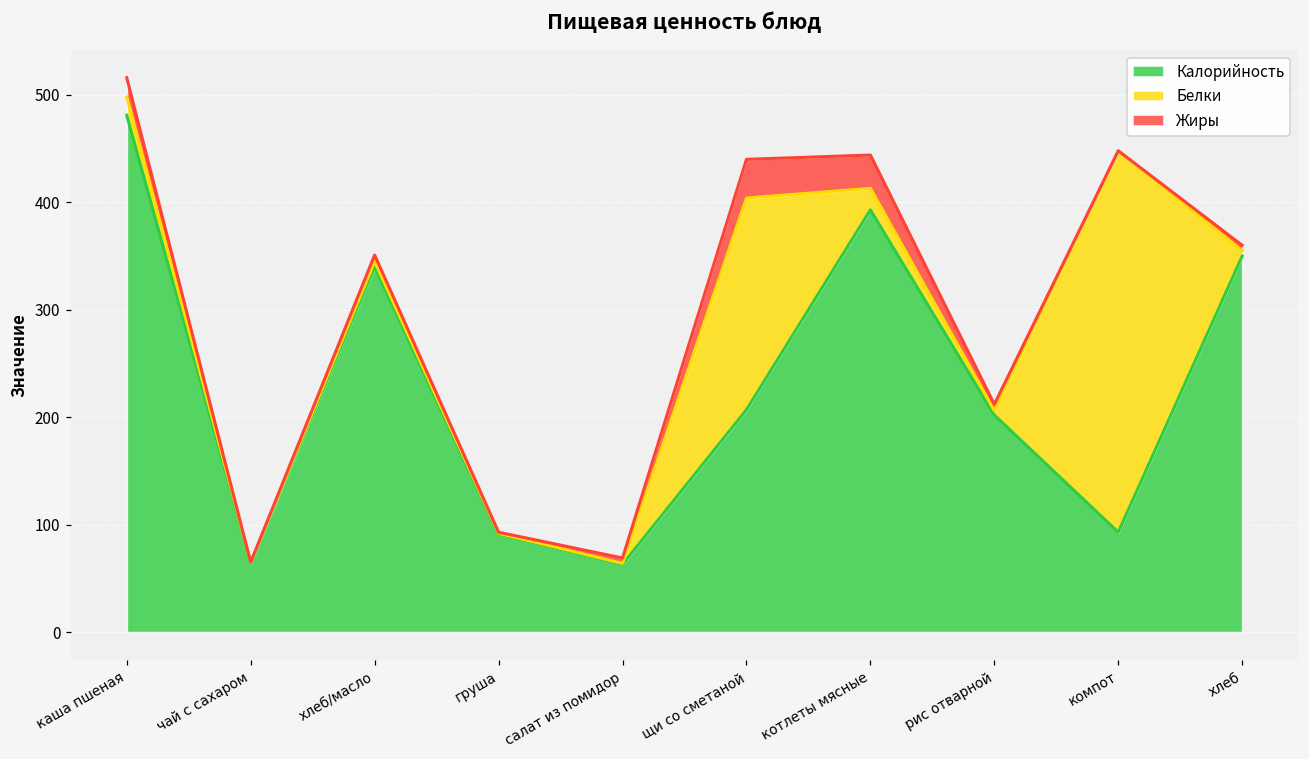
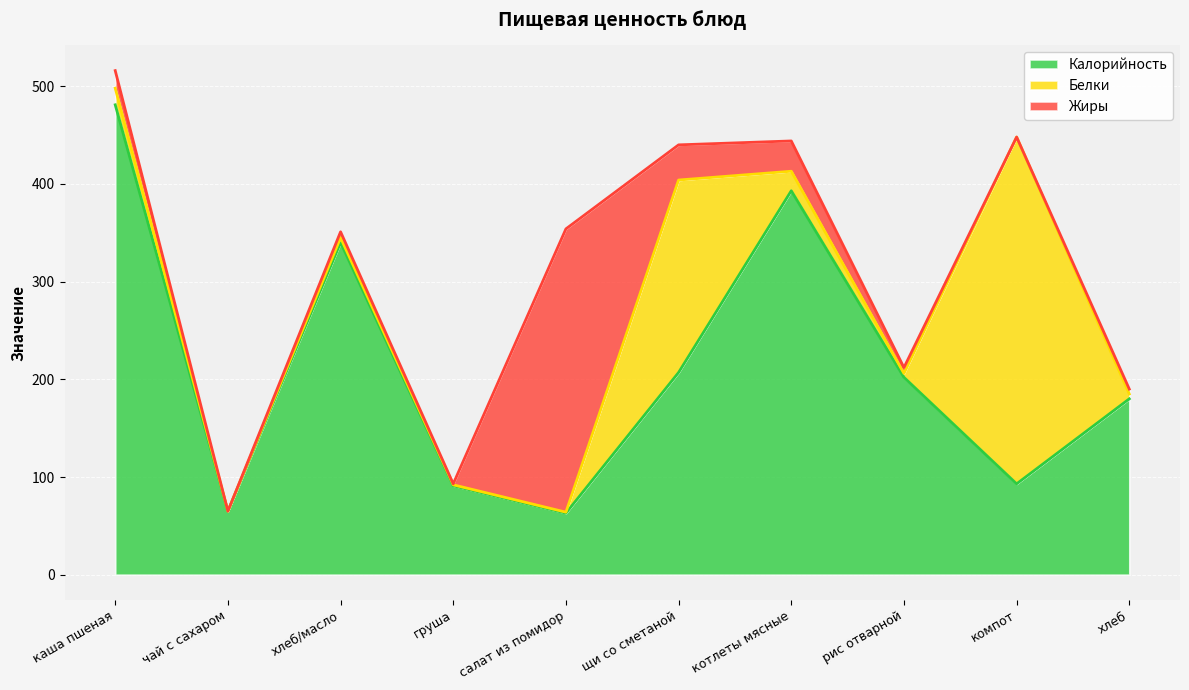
  {
    "Калорийность": {
      "каша пшеная": 480,
      "хлеб/масло": 340,
      "щи со сметаной": 210,
      "котлеты мясные": 390,
      "рис отварной": 200,
      "компот": 90,
-     "хлеб": 350
+     "хлеб": 180
    },
    "Белки": {
      "каша пшеная": 20,
      "хлеб/масло": 10,
      "щи со сметаной": 200,
      "котлеты мясные": 20,
      "рис отварной": 0,
      "хлеб": 10
    },
    "Жиры": {
      "каша пшеная": 20,
      "хлеб/масло": 10,
-     "салат из помидор": 10,
+     "салат из помидор": 290,
      "щи со сметаной": 40,
      "котлеты мясные": 30,
      "рис отварной": 10,
      "хлеб": 10
    }
  }
